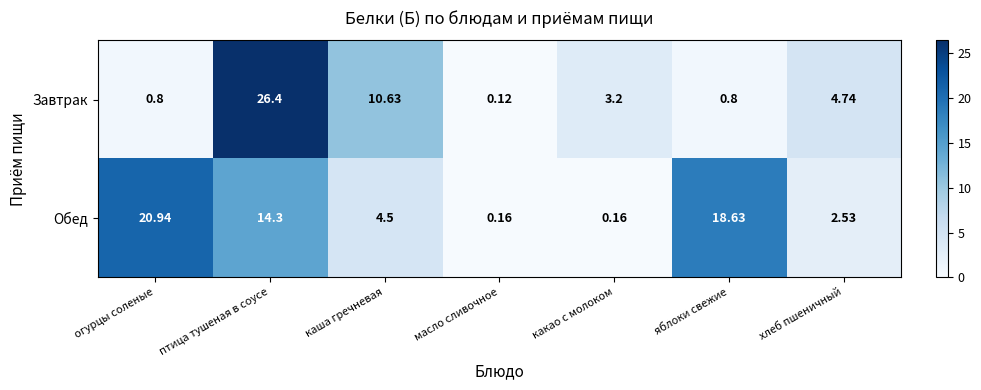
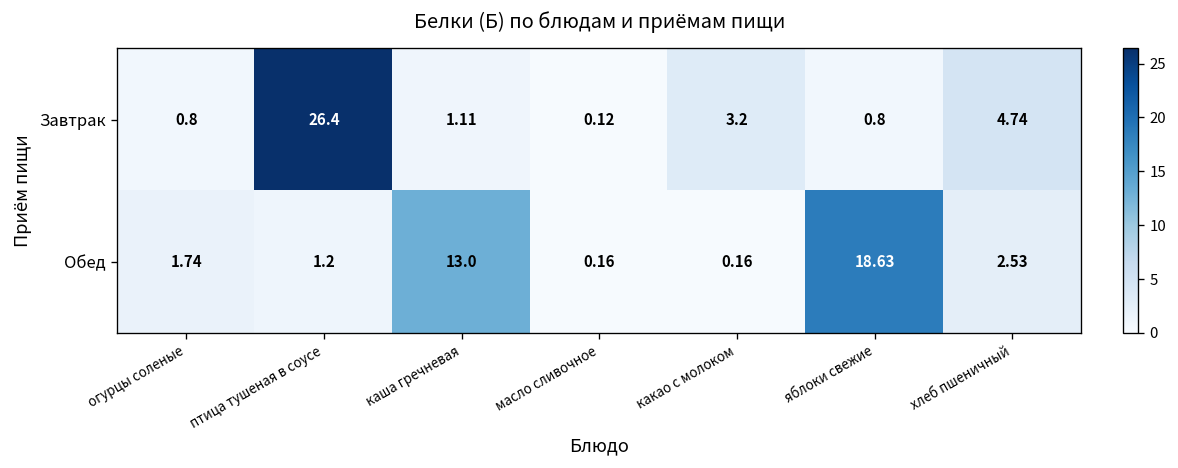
  {
    "Завтрак": {
      "огурцы соленые": 0.8,
      "птица тушеная в соусе": 26.4,
-     "каша гречневая": 10.63,
+     "каша гречневая": 1.11,
      "масло сливочное": 0.12,
      "какао с молоком": 3.2,
      "яблоки свежие": 0.8,
      "хлеб пшеничный": 4.74
    },
    "Обед": {
-     "огурцы соленые": 20.94,
-     "птица тушеная в соусе": 14.3,
-     "каша гречневая": 4.5,
+     "огурцы соленые": 1.74,
+     "птица тушеная в соусе": 1.2,
+     "каша гречневая": 13.0,
      "масло сливочное": 0.16,
      "какао с молоком": 0.16,
      "яблоки свежие": 18.63,
      "хлеб пшеничный": 2.53
    }
  }
